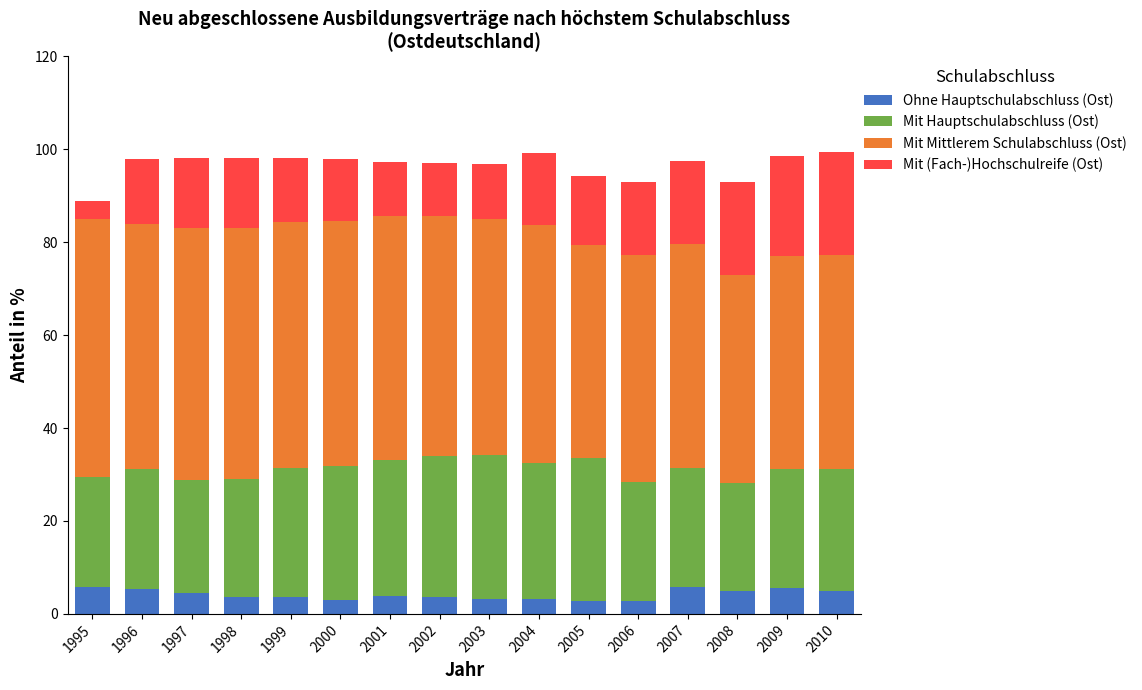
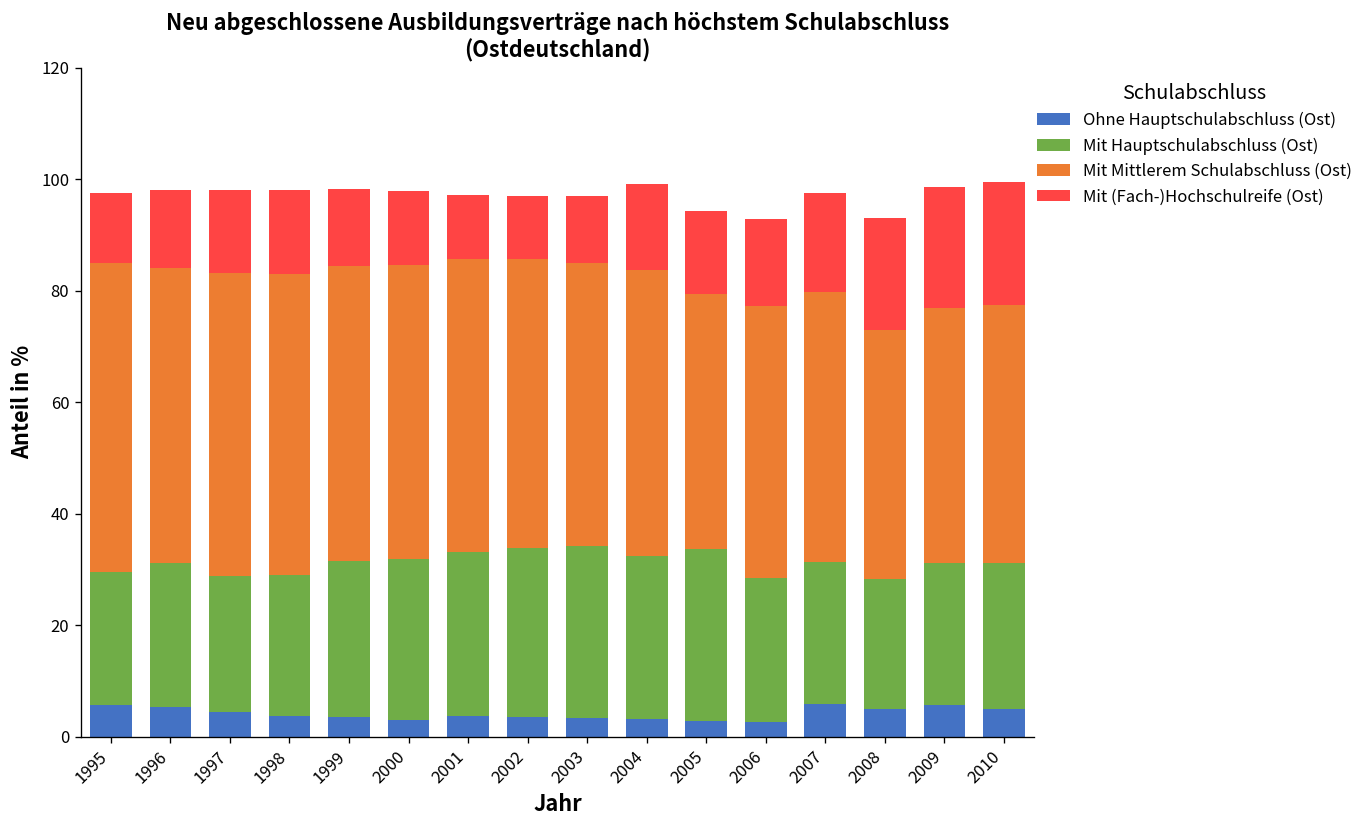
  {
    "Ohne Hauptschulabschluss (Ost)": {
      "1995": 6,
      "1996": 5,
      "1997": 4,
      "1998": 4,
      "1999": 4,
      "2000": 3,
      "2001": 4,
      "2002": 4,
      "2003": 3,
      "2004": 3,
      "2005": 3,
      "2006": 3,
      "2007": 6,
      "2008": 5,
      "2009": 6,
      "2010": 5
    },
    "Mit Hauptschulabschluss (Ost)": {
      "1995": 24,
      "1996": 26,
      "1997": 24,
      "1998": 25,
      "1999": 28,
      "2000": 29,
      "2001": 29,
      "2002": 30,
      "2003": 31,
      "2004": 29,
      "2005": 31,
      "2006": 26,
      "2007": 26,
      "2008": 23,
      "2009": 25,
      "2010": 26
    },
    "Mit Mittlerem Schulabschluss (Ost)": {
      "1995": 55,
      "1996": 53,
      "1997": 54,
      "1998": 54,
      "1999": 53,
      "2000": 53,
      "2001": 53,
      "2002": 52,
      "2003": 51,
      "2004": 51,
      "2005": 46,
      "2006": 49,
      "2007": 48,
      "2008": 45,
      "2009": 46,
      "2010": 46
    },
    "Mit (Fach-)Hochschulreife (Ost)": {
-     "1995": 4,
+     "1995": 13,
      "1996": 14,
      "1997": 15,
      "1998": 15,
      "1999": 14,
      "2000": 13,
      "2001": 12,
      "2002": 11,
      "2003": 12,
      "2004": 15,
      "2005": 15,
      "2006": 16,
      "2007": 18,
      "2008": 20,
      "2009": 22,
      "2010": 22
    }
  }
